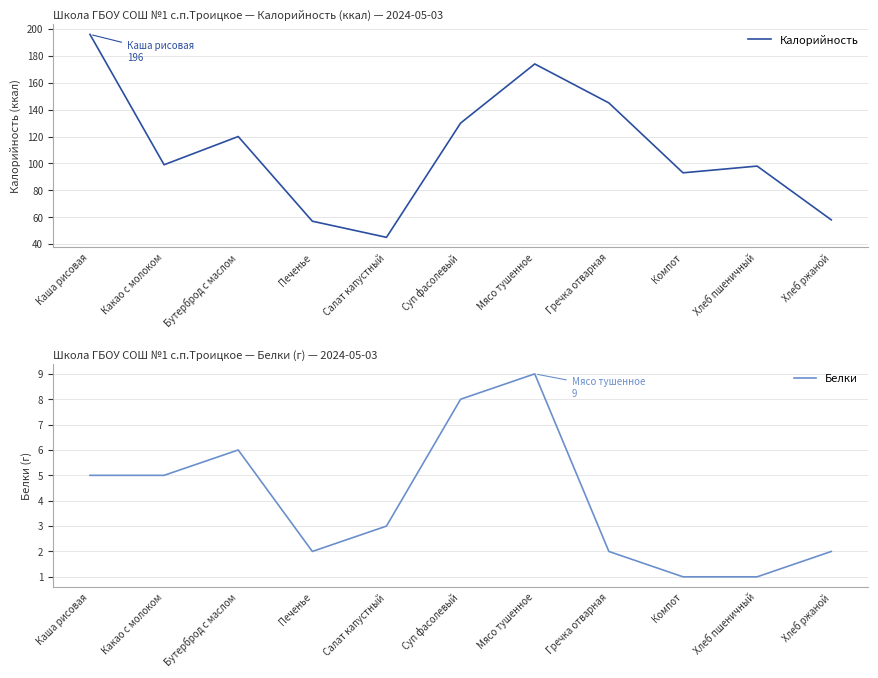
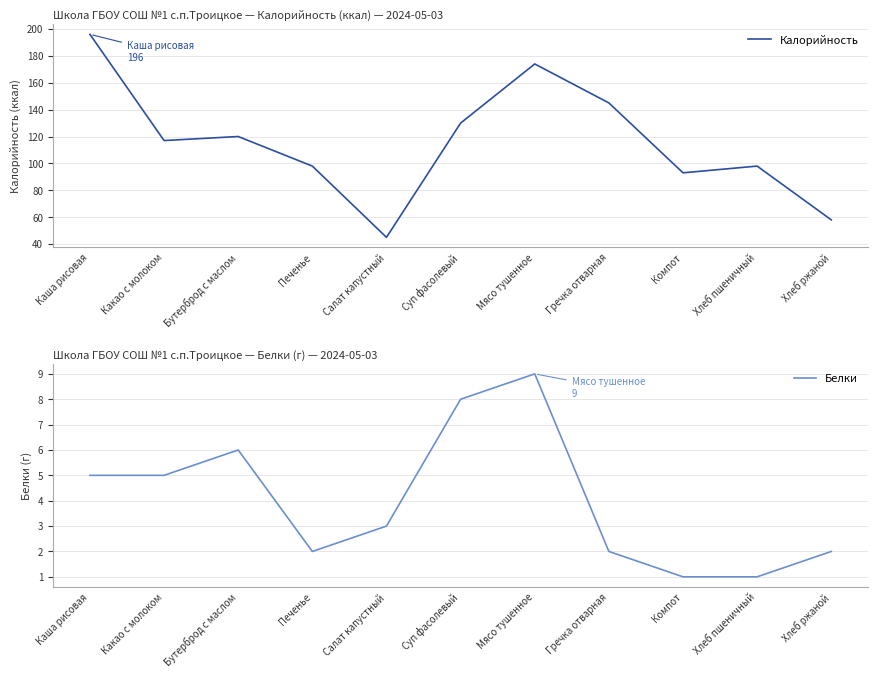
  {
    "Школа ГБОУ СОШ №1 с.п.Троицкое — Калорийность (ккал) — 2024-05-03": {
-     "Какао с молоком": 99,
+     "Какао с молоком": 117,
      "Бутерброд с маслом": 120,
-     "Печенье": 57,
+     "Печенье": 98,
      "Салат капустный": 45,
      "Суп фасолевый": 130,
      "Мясо тушенное": 174,
      "Гречка отварная": 145,
      "Компот": 93,
      "Хлеб пшеничный": 98,
      "Хлеб ржаной": 58
    },
    "Школа ГБОУ СОШ №1 с.п.Троицкое — Белки (г) — 2024-05-03": {
      "Мясо тушенное": 9
    }
  }
